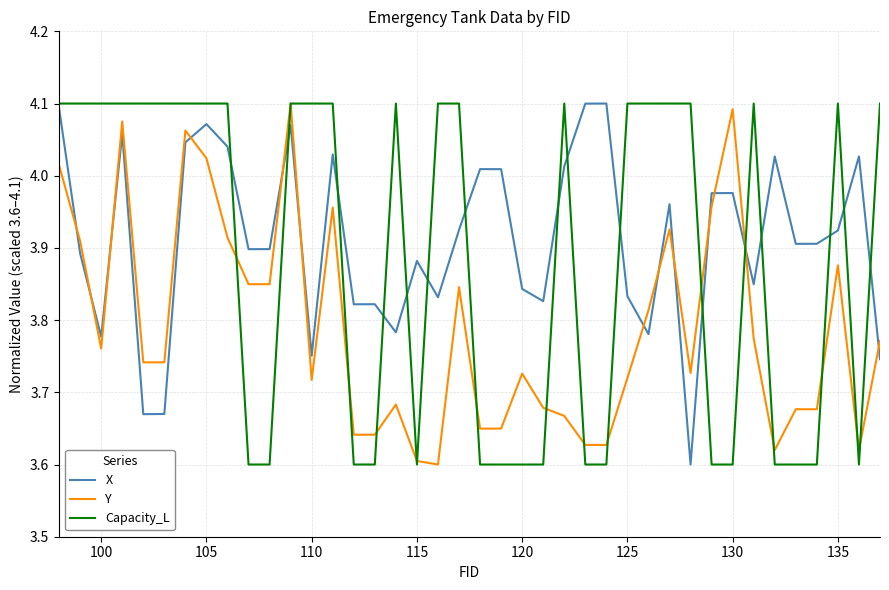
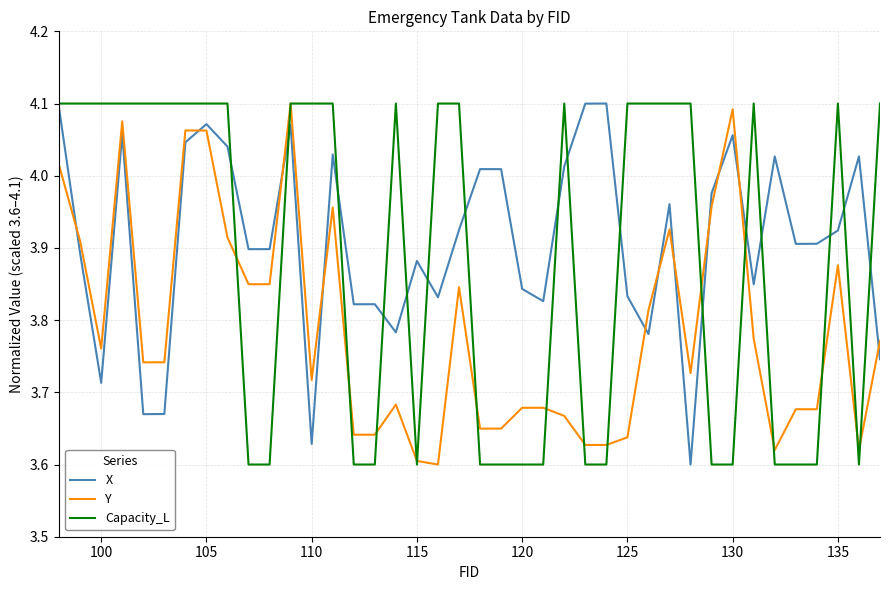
  {
    "X": {
-     "100": 3.78,
+     "100": 3.71,
      "105": 4.07,
-     "110": 3.75,
+     "110": 3.63,
      "115": 3.88,
      "120": 3.84,
      "125": 3.83,
-     "130": 3.98,
+     "130": 4.06,
      "135": 3.92
    },
    "Y": {
      "100": 3.76,
-     "105": 4.02,
+     "105": 4.06,
      "110": 3.72,
      "115": 3.60,
-     "120": 3.73,
-     "125": 3.72,
+     "120": 3.68,
+     "125": 3.64,
      "130": 4.09,
      "135": 3.88
    },
    "Capacity_L": {
      "100": 4.10,
      "105": 4.10,
      "110": 4.10,
      "115": 3.60,
      "120": 3.60,
      "125": 4.10,
      "130": 3.60,
      "135": 4.10
    }
  }
